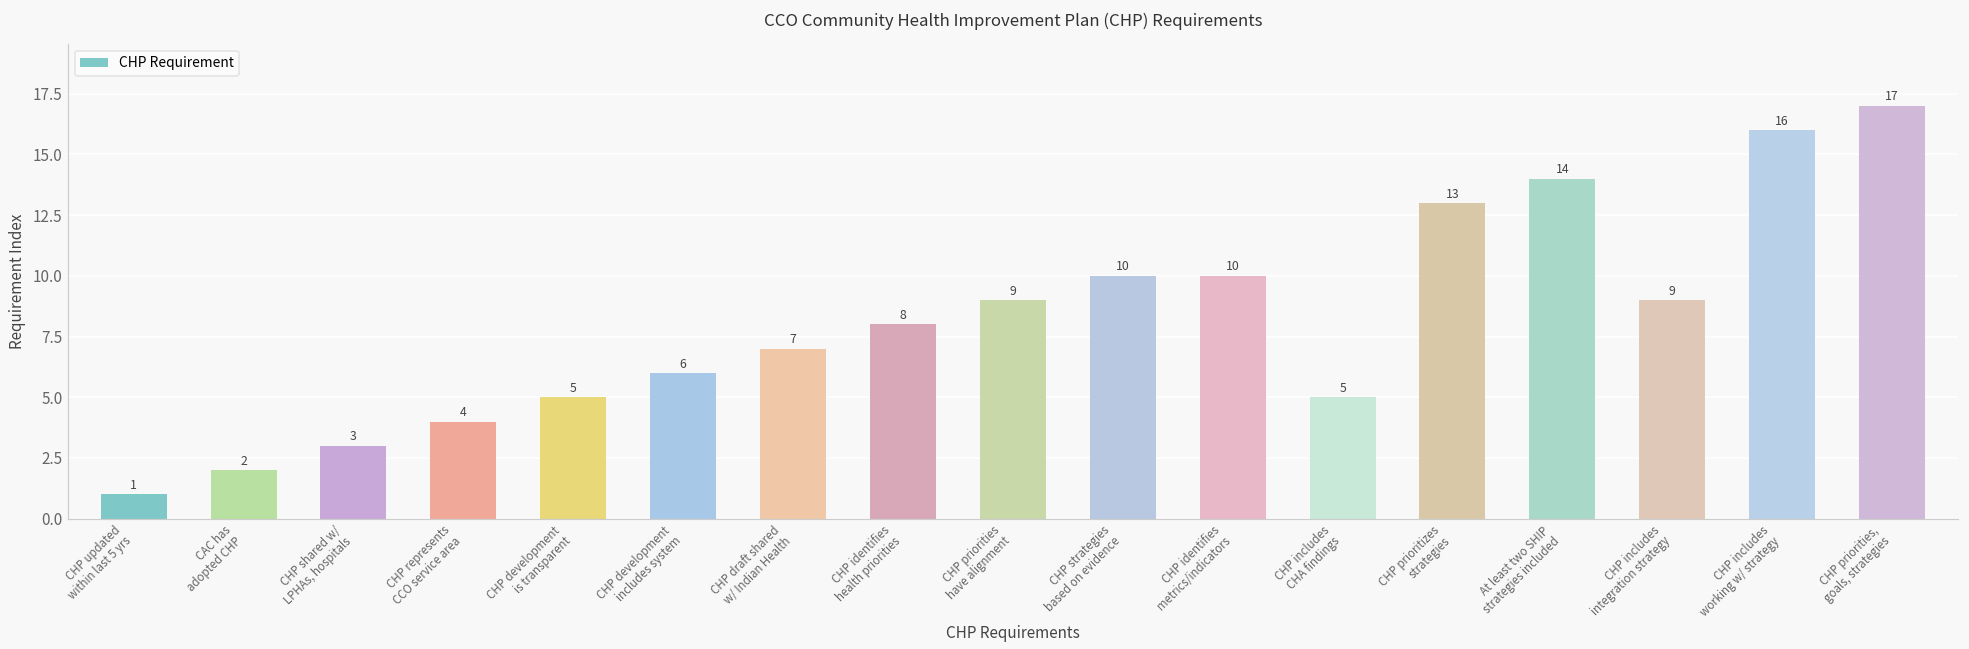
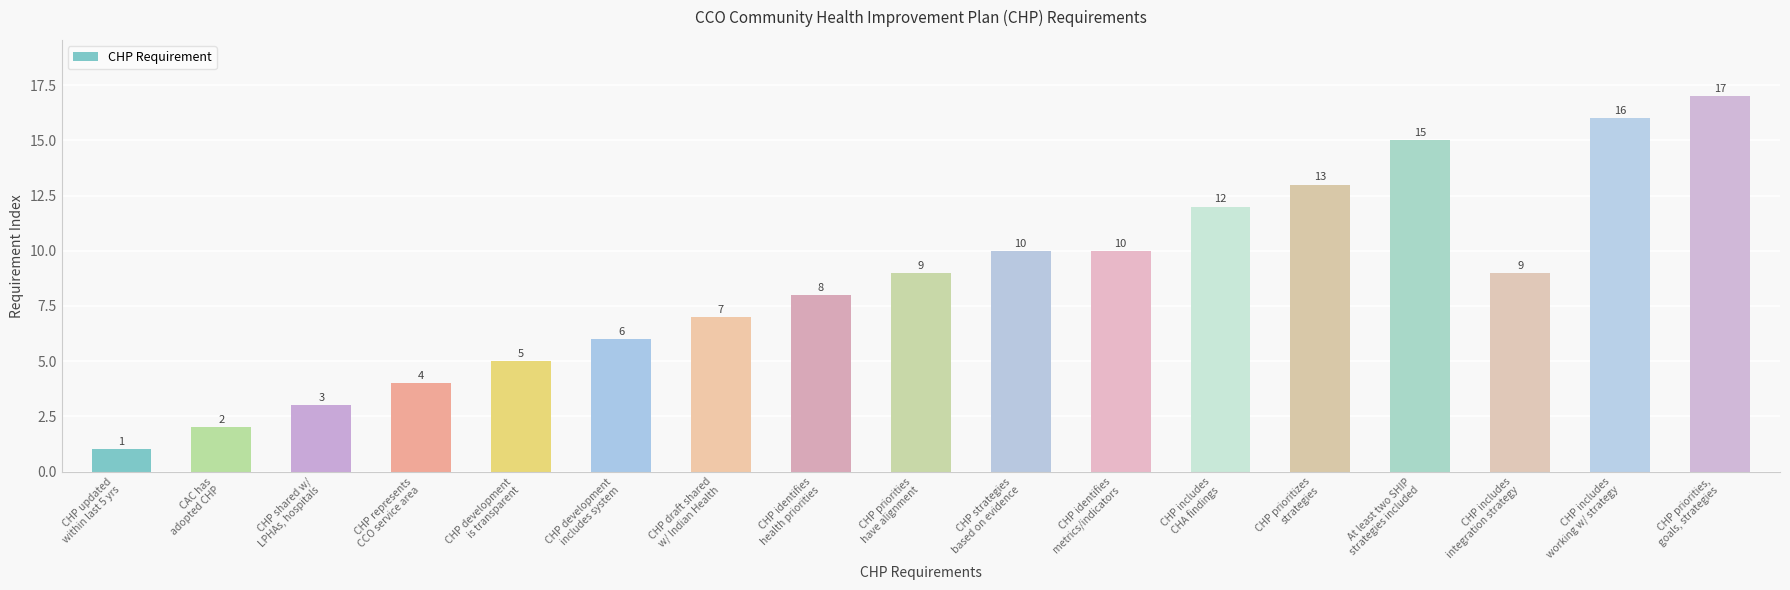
  {
    "CHP updated within last 5 yrs": 1,
    "CAC has adopted CHP": 2,
    "CHP shared w/ LPHAs, hospitals": 3,
    "CHP represents CCO service area": 4,
    "CHP development is transparent": 5,
    "CHP development includes system": 6,
    "CHP draft shared w/ Indian Health": 7,
    "CHP identifies health priorities": 8,
    "CHP priorities have alignment": 9,
    "CHP strategies based on evidence": 10,
    "CHP identifies metrics/indicators": 10,
-   "CHP includes CHA findings": 5,
+   "CHP includes CHA findings": 12,
    "CHP prioritizes strategies": 13,
-   "At least two SHIP strategies included": 14,
+   "At least two SHIP strategies included": 15,
    "CHP includes integration strategy": 9,
    "CHP includes working w/ strategy": 16,
    "CHP priorities, goals, strategies": 17
  }
